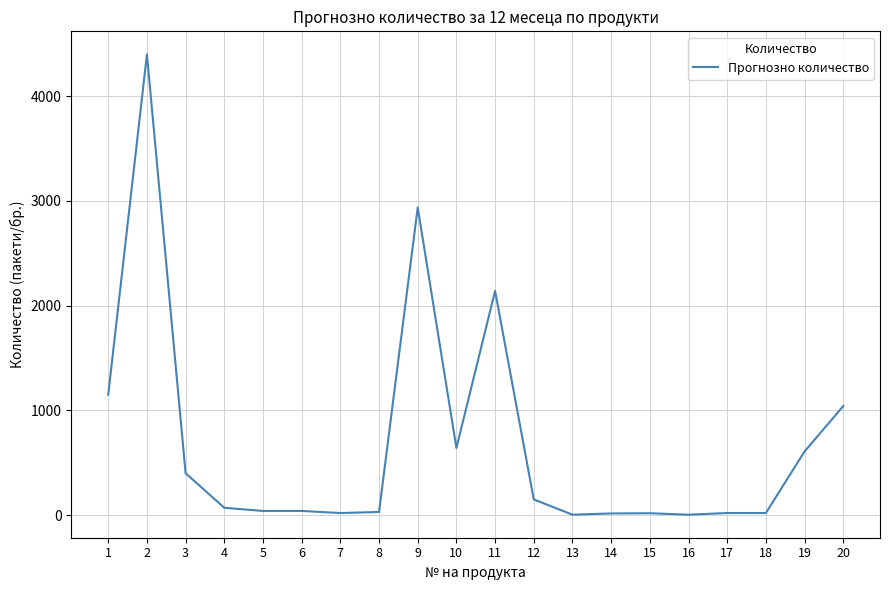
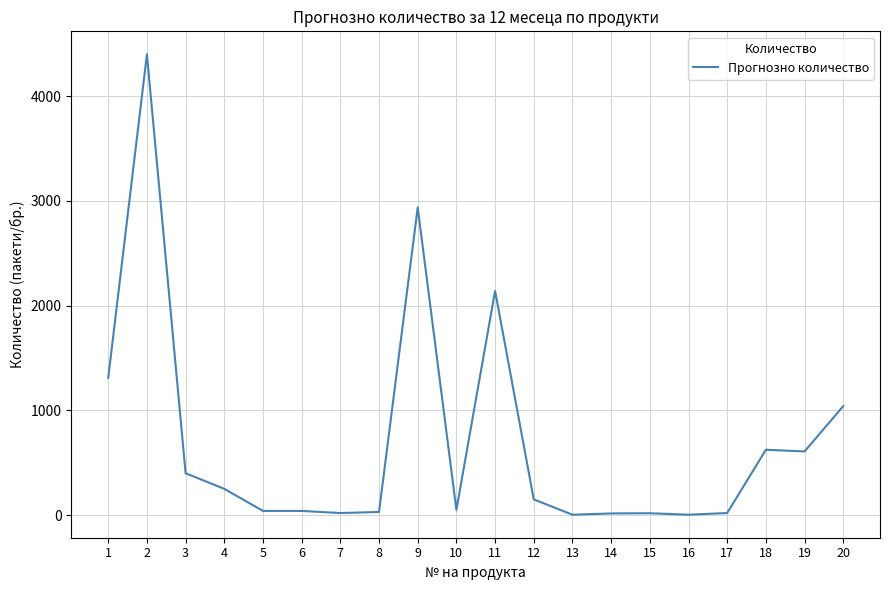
  {
-   "1": 1150,
+   "1": 1310,
    "2": 4400,
    "3": 400,
-   "4": 70,
+   "4": 250,
    "5": 40,
    "6": 40,
    "7": 20,
    "8": 30,
    "9": 2940,
-   "10": 640,
+   "10": 50,
    "11": 2140,
    "12": 150,
    "13": 0,
    "14": 20,
    "15": 20,
    "16": 0,
    "17": 20,
-   "18": 20,
+   "18": 620,
    "19": 610,
    "20": 1040
  }
